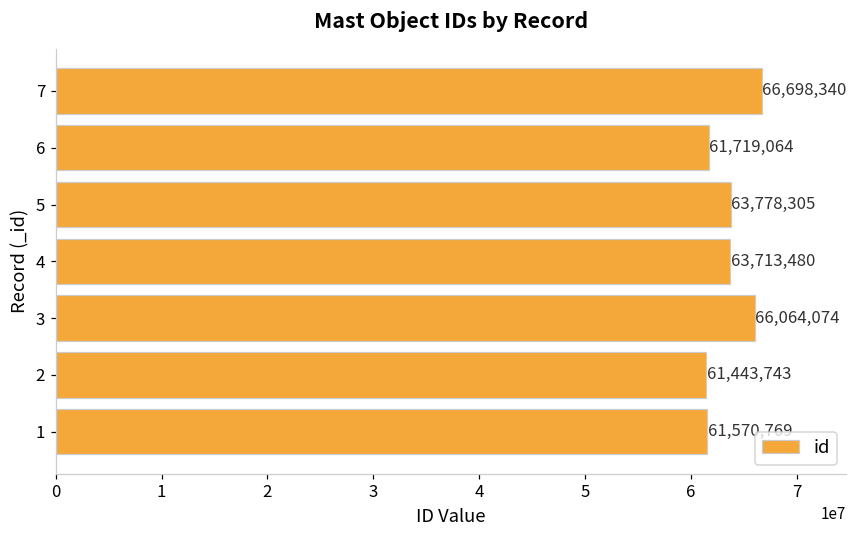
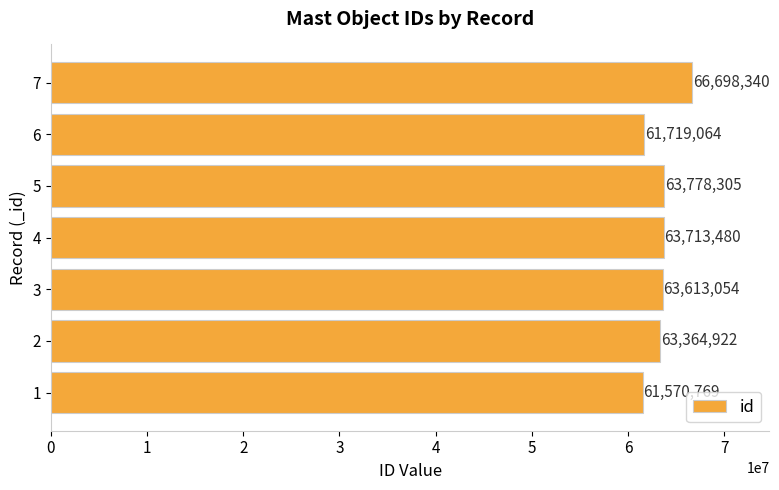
  {
    "7": "66,698,340",
    "6": "61,719,064",
    "5": "63,778,305",
    "4": "63,713,480",
-   "3": "66,064,074",
-   "2": "61,443,743"
+   "3": "63,613,054",
+   "2": "63,364,922"
  }
